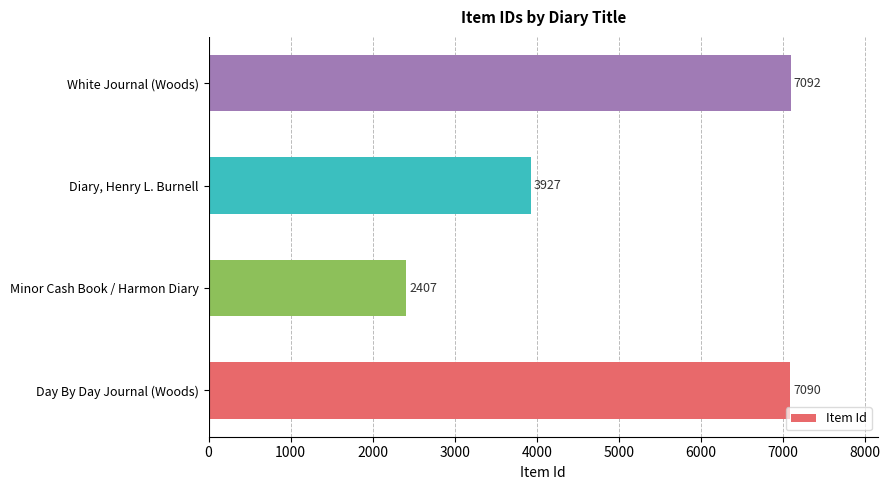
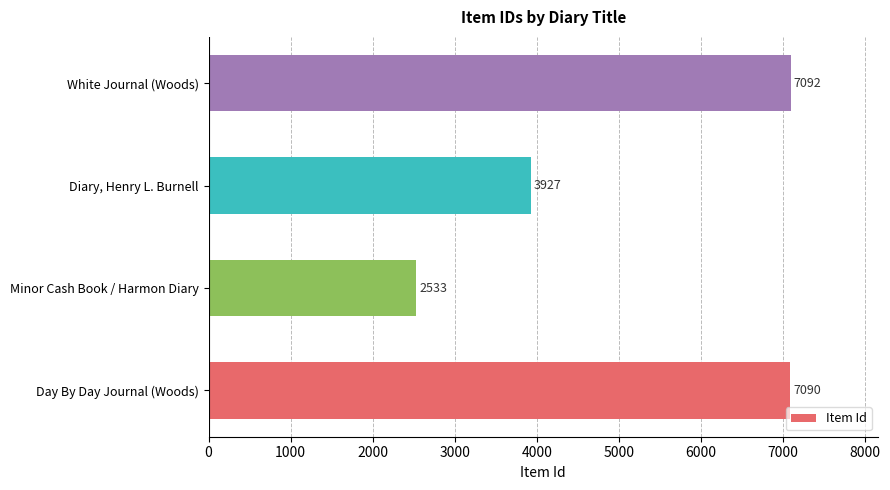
  {
    "White Journal (Woods)": 7092,
    "Diary, Henry L. Burnell": 3927,
-   "Minor Cash Book / Harmon Diary": 2407,
+   "Minor Cash Book / Harmon Diary": 2533,
    "Day By Day Journal (Woods)": 7090
  }
